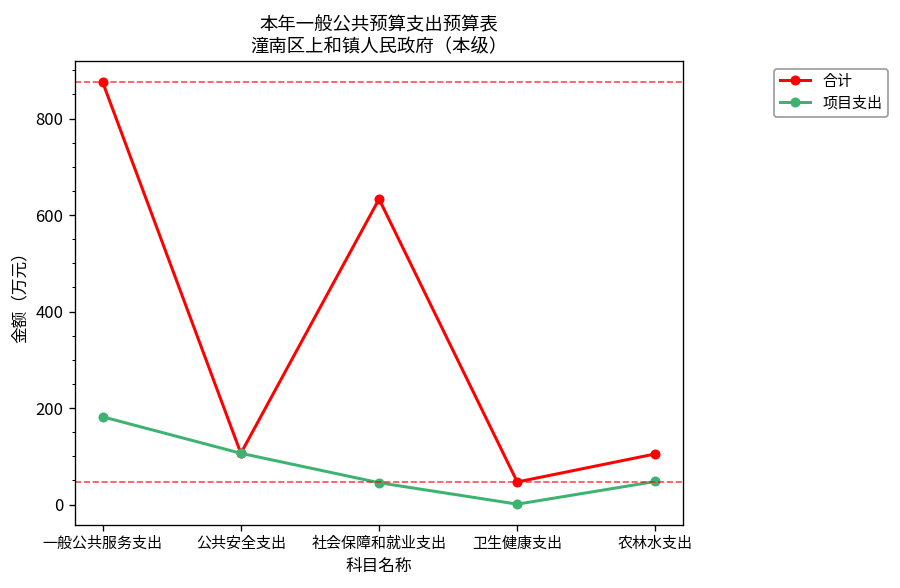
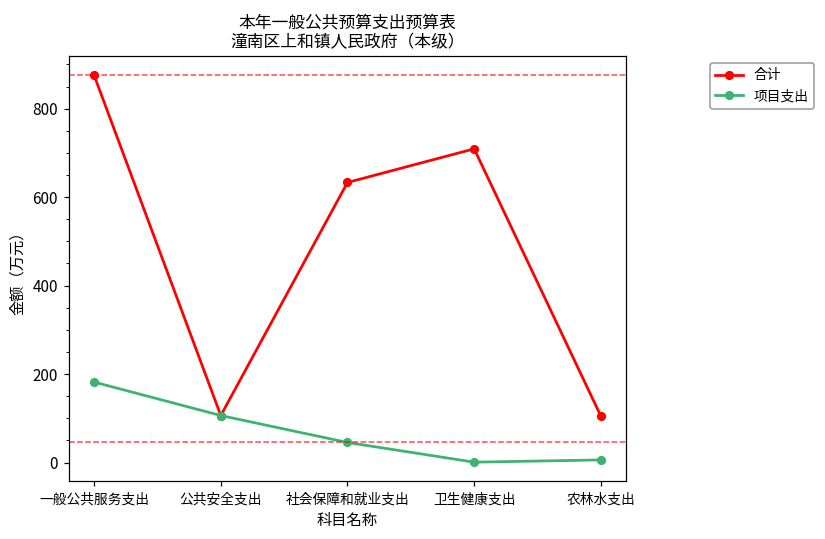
  {
    "合计": {
      "一般公共服务支出": 880,
      "社会保障和就业支出": 630,
-     "卫生健康支出": 50,
+     "卫生健康支出": 710,
      "农林水支出": 110
    },
    "项目支出": {
      "一般公共服务支出": 180,
      "社会保障和就业支出": 50,
      "卫生健康支出": 0,
-     "农林水支出": 50
+     "农林水支出": 10
    }
  }
